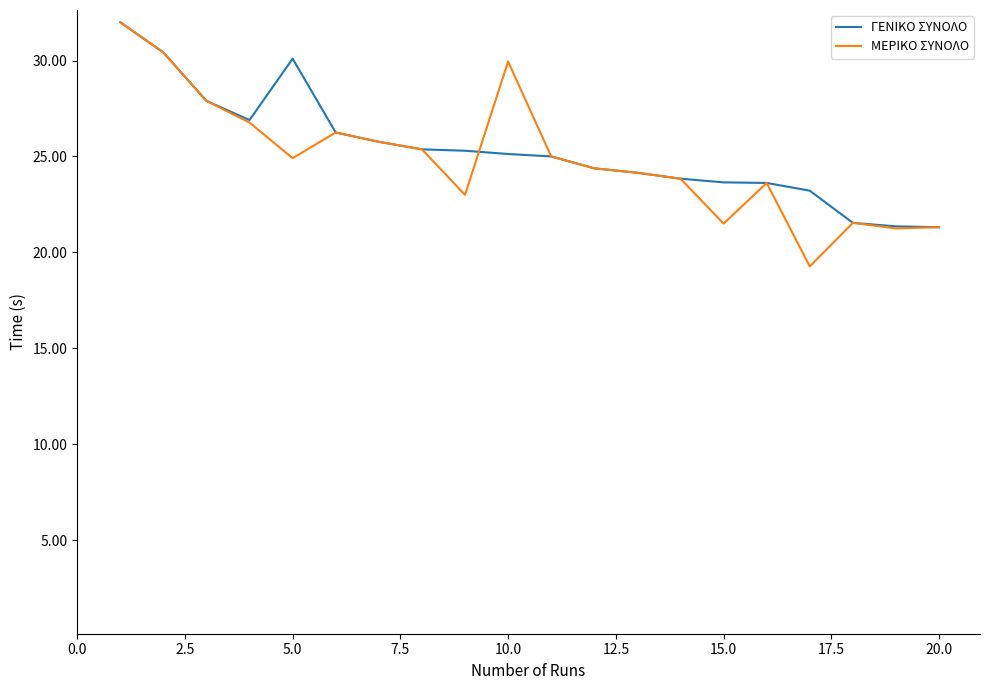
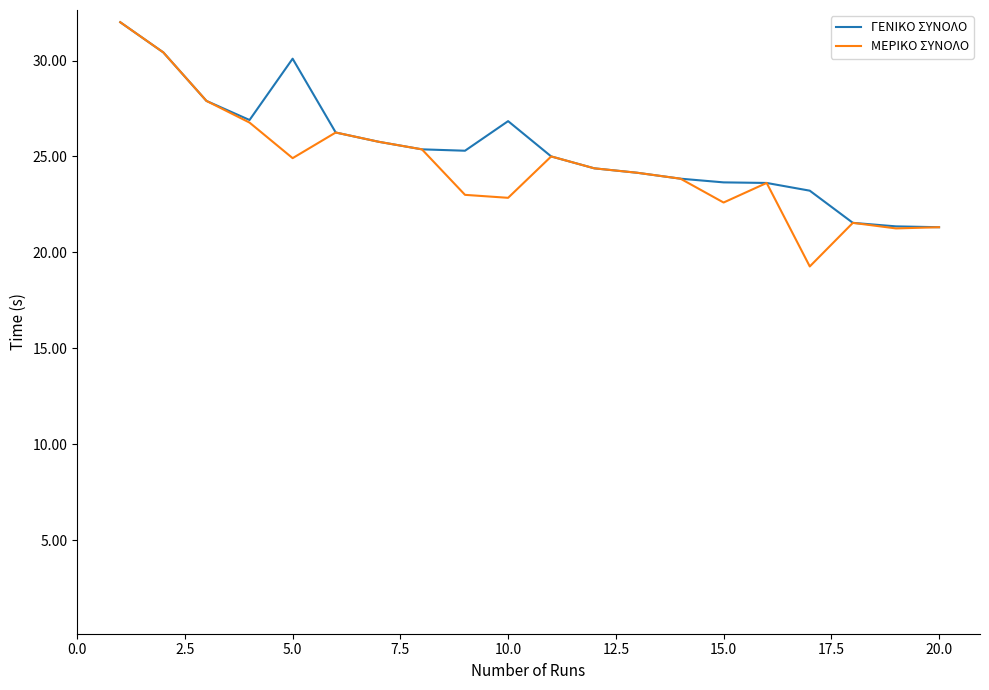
  {
    "ΓΕΝΙΚΟ ΣΥΝΟΛΟ": {
      "5.0": 30.1,
-     "10.0": 25.1,
+     "10.0": 26.8,
      "15.0": 23.7
    },
    "ΜΕΡΙΚΟ ΣΥΝΟΛΟ": {
      "5.0": 24.9,
-     "10.0": 30.0,
-     "15.0": 21.5
+     "10.0": 22.8,
+     "15.0": 22.6
    }
  }
